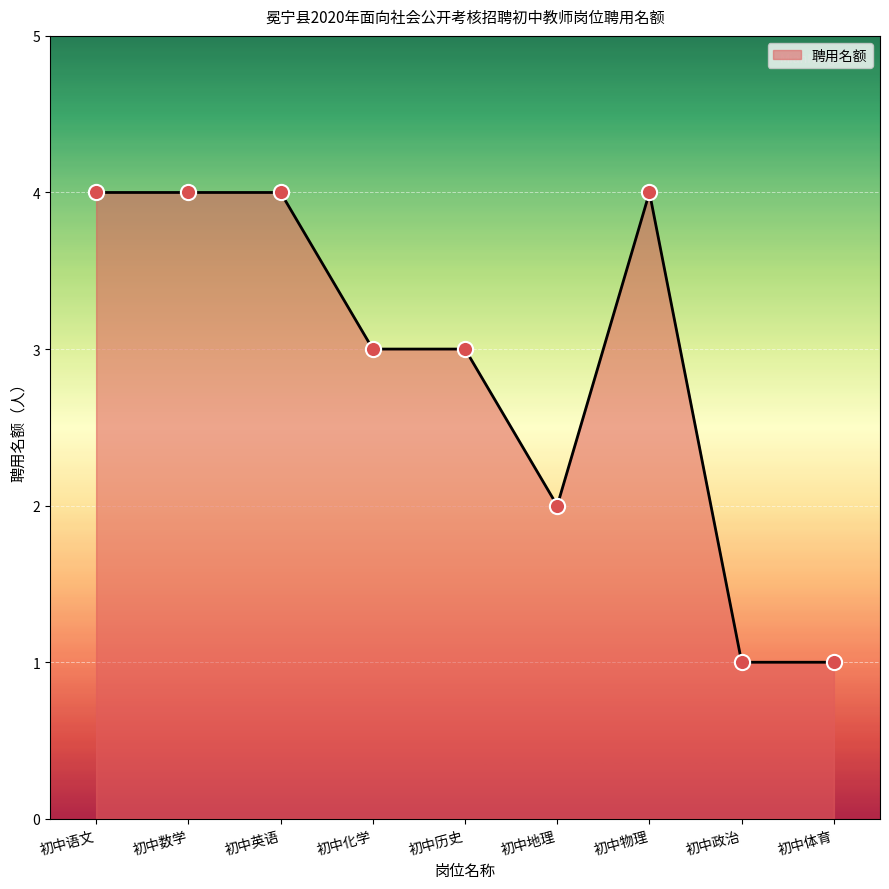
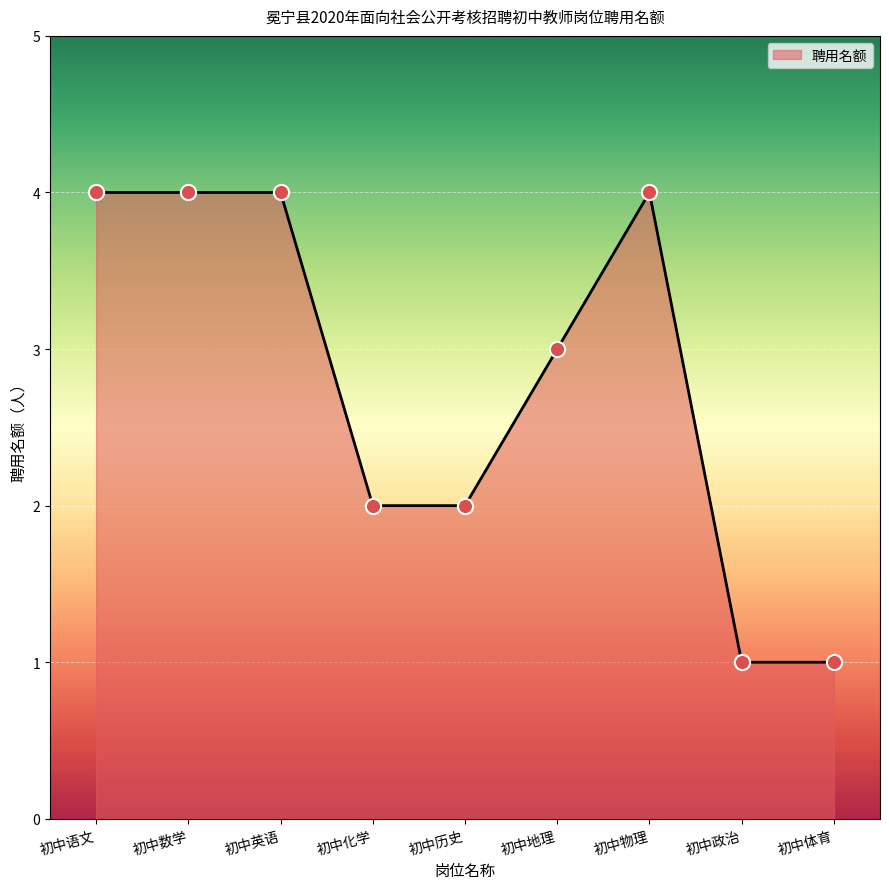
  {
    "初中语文": 4,
    "初中数学": 4,
    "初中英语": 4,
-   "初中化学": 3,
-   "初中历史": 3,
-   "初中地理": 2,
+   "初中化学": 2,
+   "初中历史": 2,
+   "初中地理": 3,
    "初中物理": 4,
    "初中政治": 1,
    "初中体育": 1
  }
